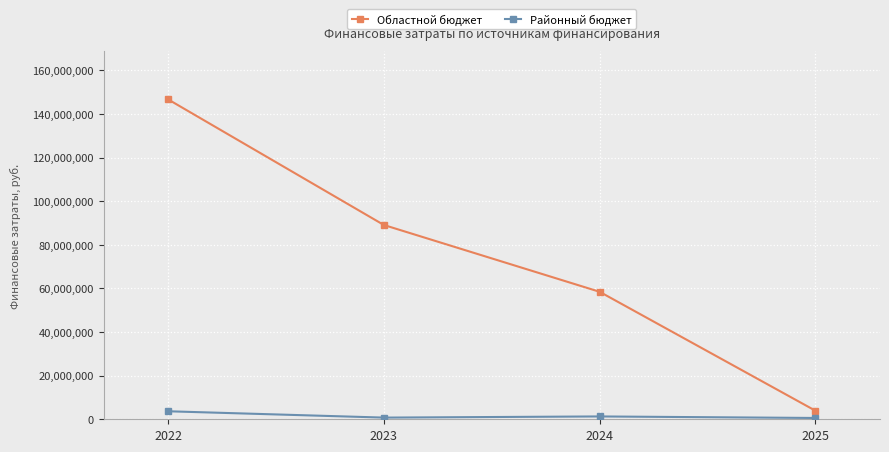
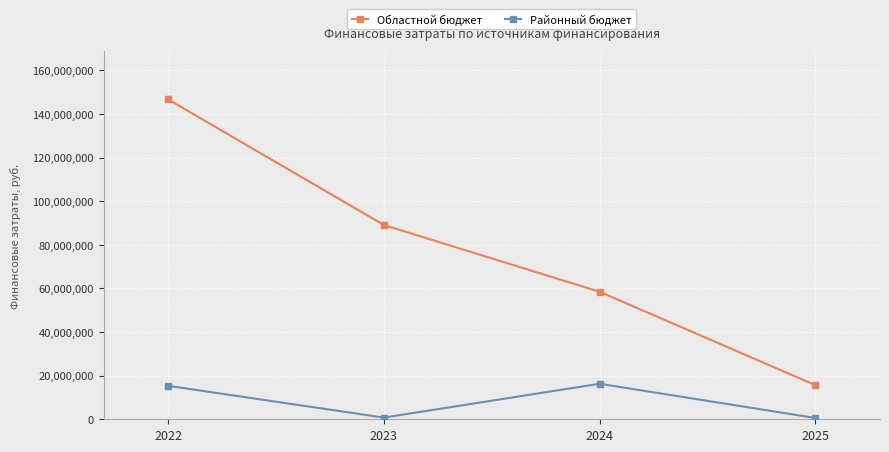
  {
    "Областной бюджет": {
      "2022": "147,000,000",
      "2023": "89,000,000",
      "2024": "58,000,000",
-     "2025": "4,000,000"
+     "2025": "16,000,000"
    },
    "Районный бюджет": {
-     "2022": "4,000,000",
+     "2022": "15,000,000",
      "2023": "1,000,000",
-     "2024": "1,000,000",
+     "2024": "16,000,000",
      "2025": "1,000,000"
    }
  }
